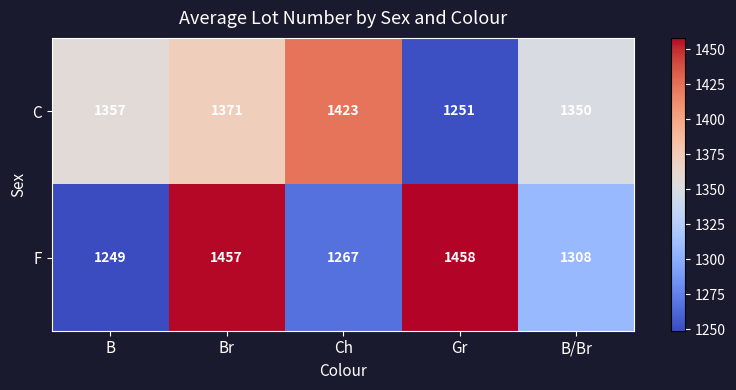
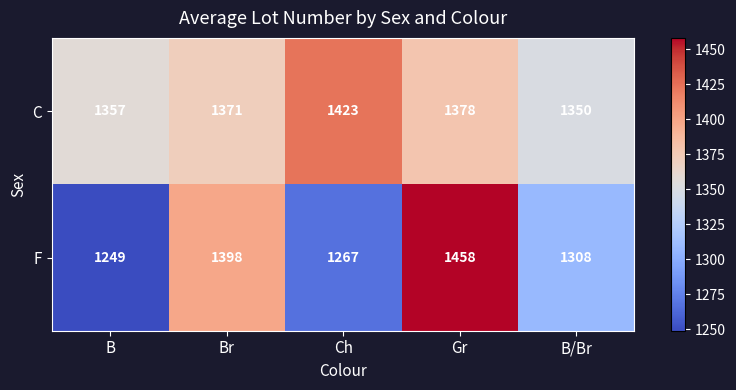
  {
    "C": {
      "Br": 1371,
      "Ch": 1423,
-     "Gr": 1251
+     "Gr": 1378
    },
    "F": {
      "B": 1249,
-     "Br": 1457,
+     "Br": 1398,
      "Ch": 1267,
      "Gr": 1458,
      "B/Br": 1308
    }
  }
